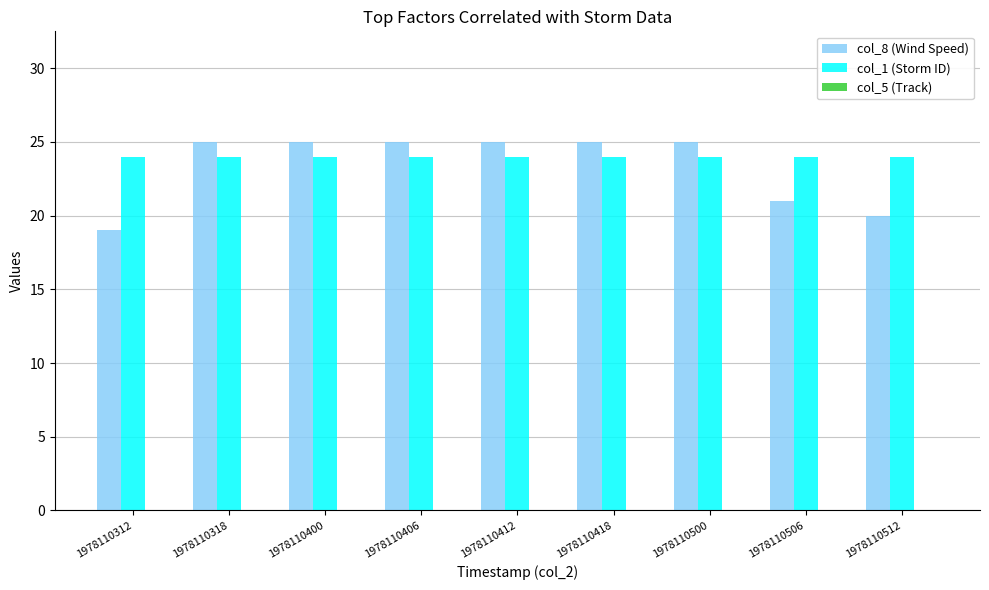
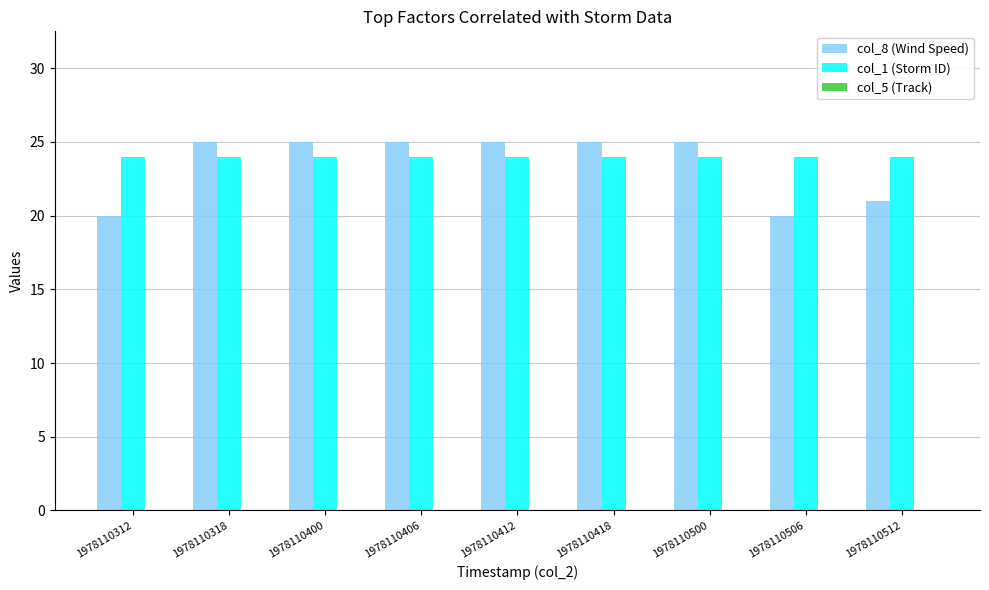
  {
    "col_8 (Wind Speed)": {
-     "1978110312": 19,
+     "1978110312": 20,
      "1978110318": 25,
      "1978110400": 25,
      "1978110406": 25,
      "1978110412": 25,
      "1978110418": 25,
      "1978110500": 25,
-     "1978110506": 21,
-     "1978110512": 20
+     "1978110506": 20,
+     "1978110512": 21
    },
    "col_1 (Storm ID)": {
      "1978110312": 24,
      "1978110318": 24,
      "1978110400": 24,
      "1978110406": 24,
      "1978110412": 24,
      "1978110418": 24,
      "1978110500": 24,
      "1978110506": 24,
      "1978110512": 24
    },
    "col_5 (Track)": {
      "1978110312": 0,
      "1978110318": 0,
      "1978110400": 0,
      "1978110406": 0,
      "1978110412": 0,
      "1978110418": 0,
      "1978110500": 0,
      "1978110506": 0,
      "1978110512": 0
    }
  }
